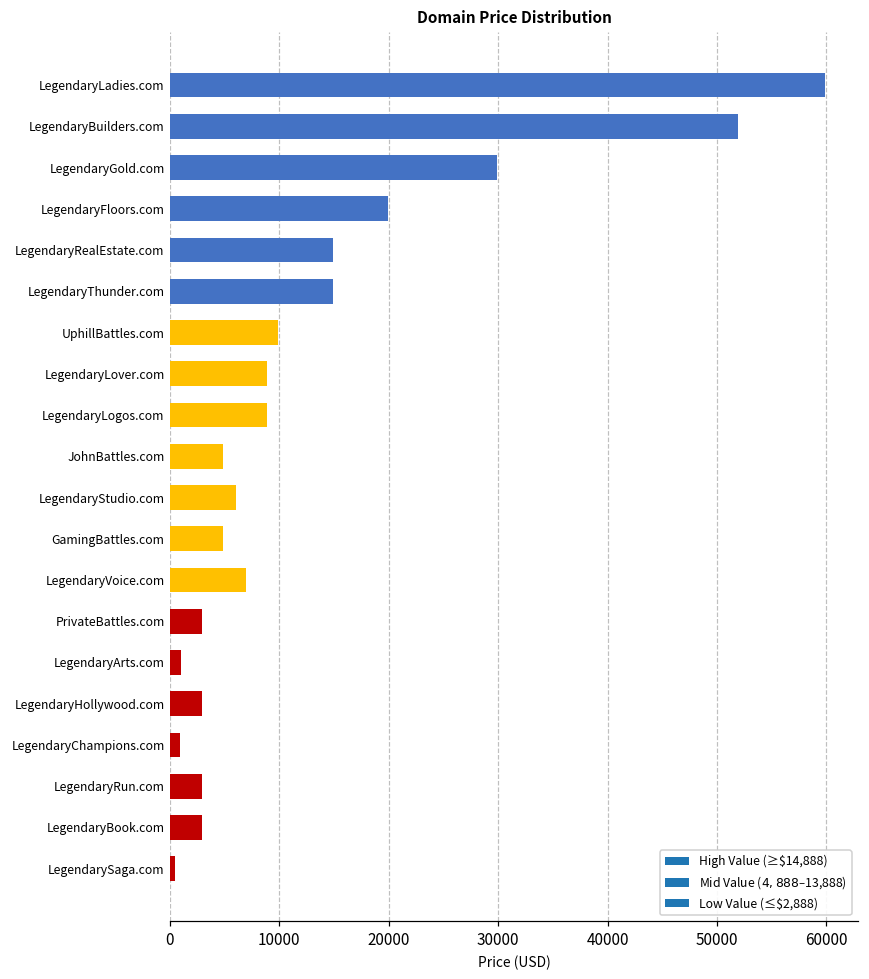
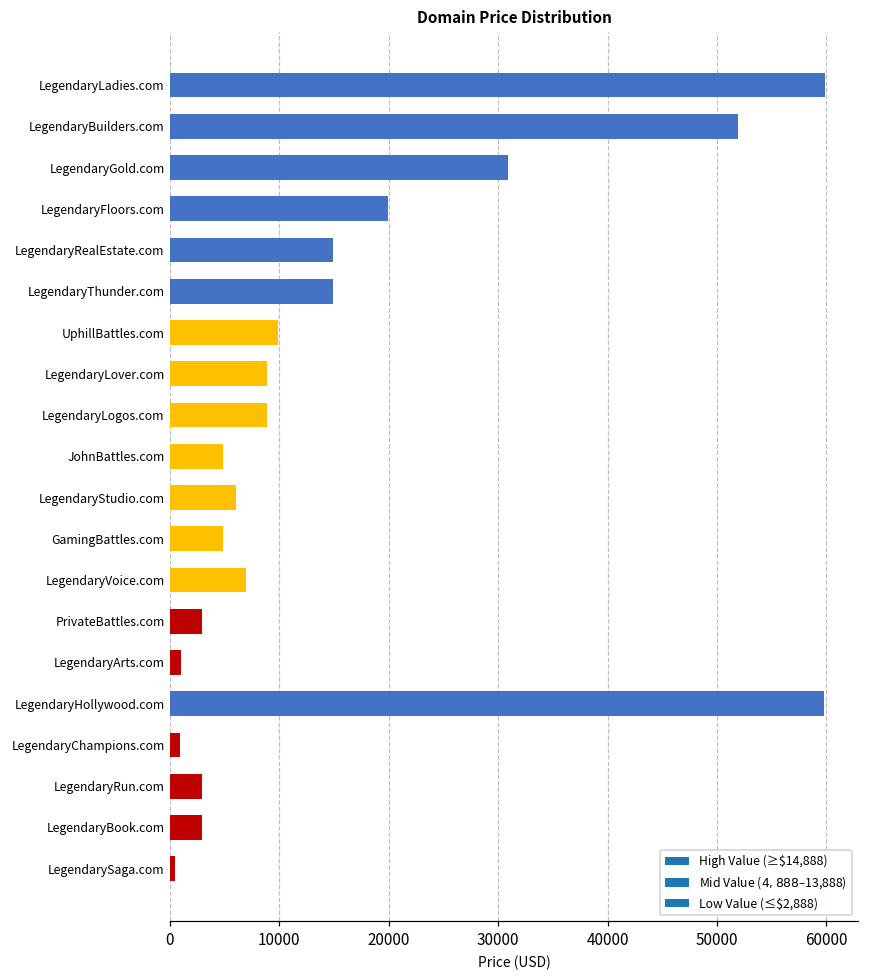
  {
    "LegendaryLadies.com": 60000,
    "LegendaryBuilders.com": 52000,
-   "LegendaryGold.com": 30000,
+   "LegendaryGold.com": 31000,
    "LegendaryFloors.com": 20000,
    "LegendaryRealEstate.com": 15000,
    "LegendaryThunder.com": 15000,
    "UphillBattles.com": 10000,
    "LegendaryLover.com": 9000,
    "LegendaryLogos.com": 9000,
    "JohnBattles.com": 5000,
    "LegendaryStudio.com": 6000,
    "GamingBattles.com": 5000,
    "LegendaryVoice.com": 7000,
    "PrivateBattles.com": 3000,
    "LegendaryArts.com": 1000,
-   "LegendaryHollywood.com": 3000,
+   "LegendaryHollywood.com": 60000,
    "LegendaryChampions.com": 1000,
    "LegendaryRun.com": 3000,
    "LegendaryBook.com": 3000,
    "LegendarySaga.com": 0
  }
